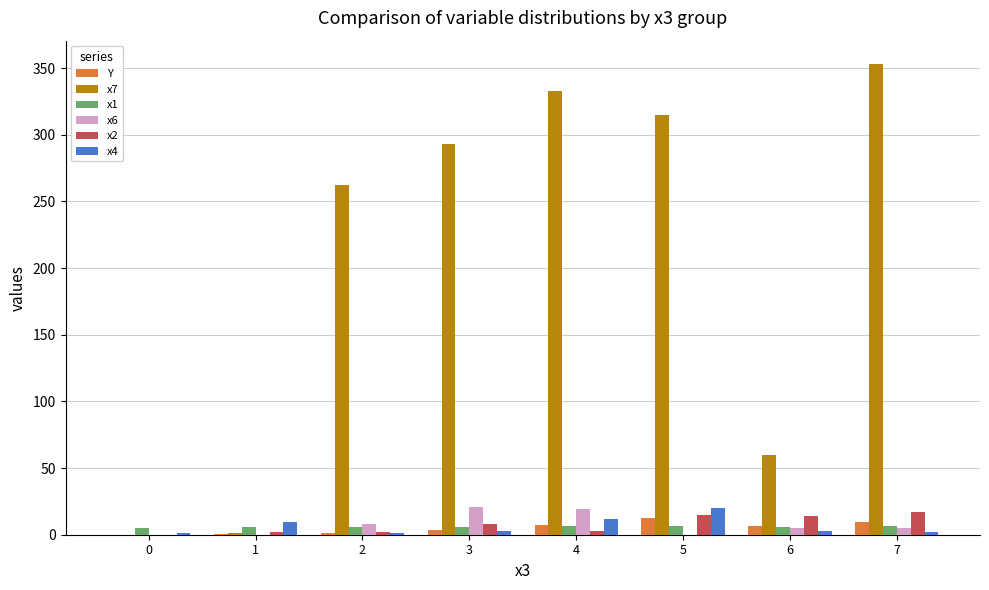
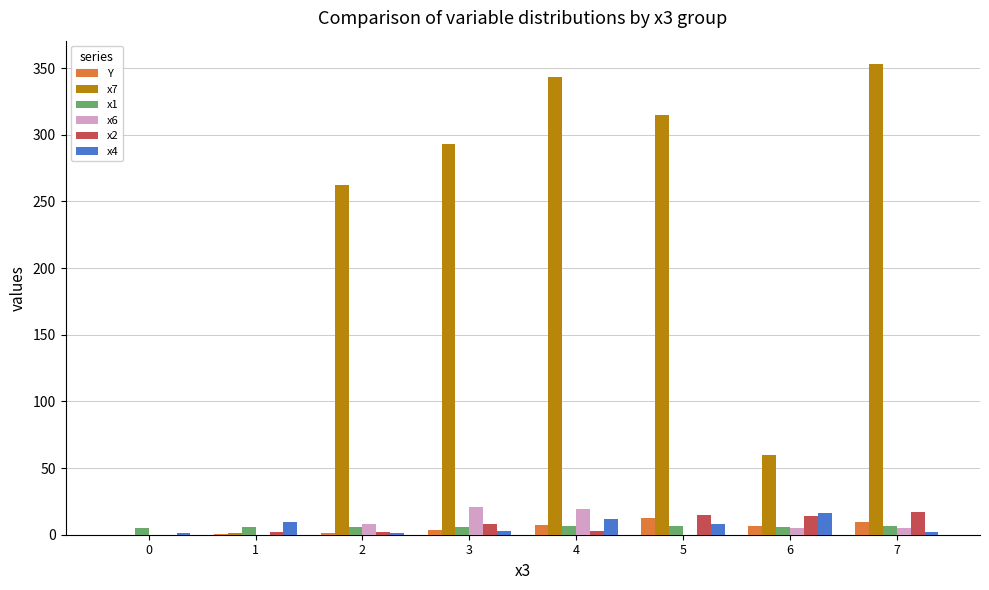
  {
    "x7": {
      "0": 0,
      "2": 262,
      "3": 293,
-     "4": 333,
+     "4": 343,
      "5": 315,
      "6": 60,
      "7": 353
    },
    "x1": {
      "0": 5,
      "1": 6,
      "2": 6,
      "3": 6,
      "4": 6,
      "5": 7,
      "6": 6,
      "7": 6
    },
    "x6": {
      "0": 0,
      "1": 0,
      "2": 8,
      "3": 21,
      "4": 19,
      "5": 0,
      "6": 5,
      "7": 5
    },
    "x4": {
      "1": 9,
      "3": 3,
      "4": 12,
-     "5": 20,
-     "6": 3,
+     "5": 8,
+     "6": 16,
      "7": 2
    }
  }
